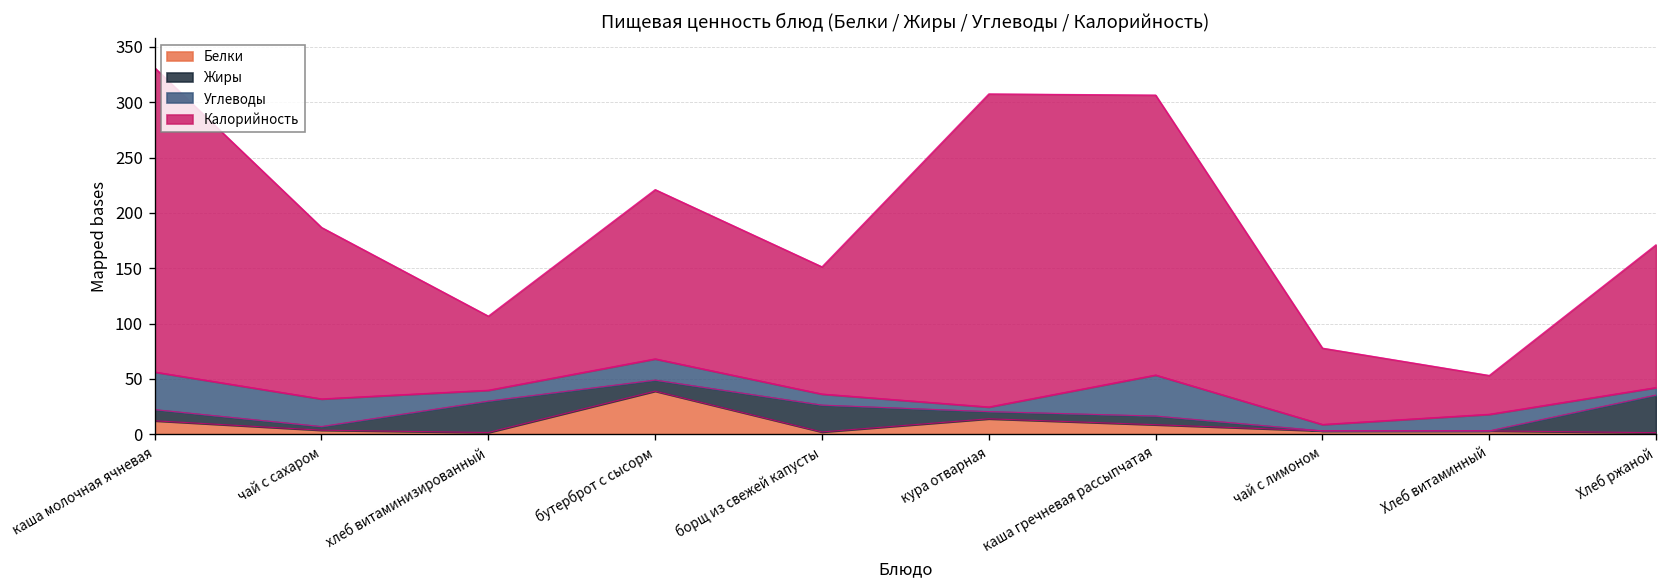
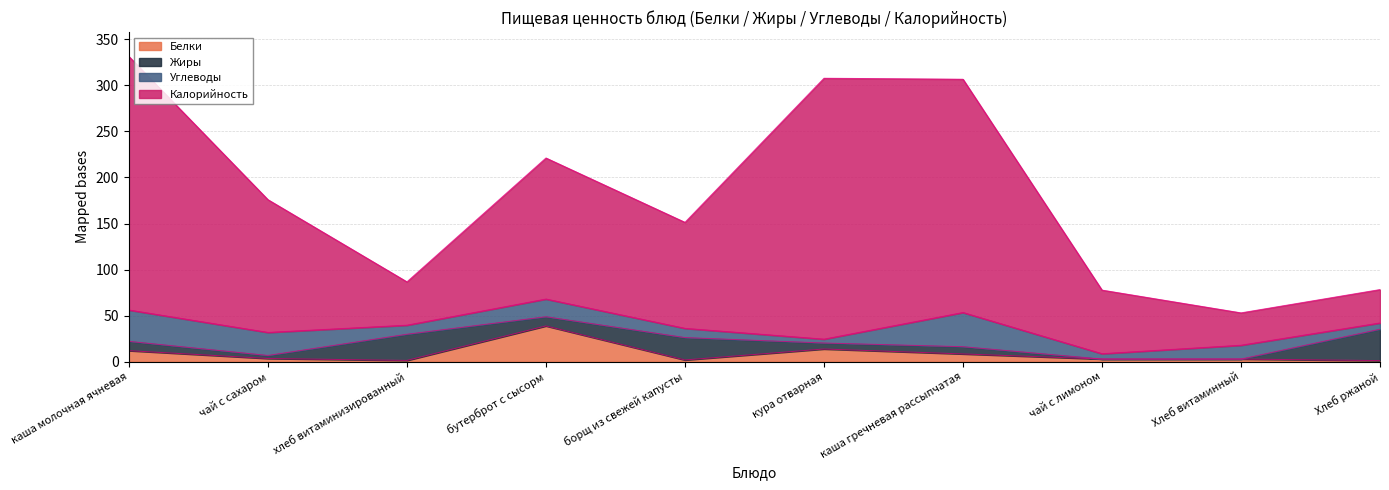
  {
    "Белки": {
      "каша молочная ячневая": 10,
      "чай с сахаром": 0,
      "хлеб витаминизированный": 0,
      "бутерброт с сысорм": 40,
      "борщ из свежей капусты": 0,
      "кура отварная": 10,
      "каша гречневая рассыпчатая": 10,
      "Хлеб ржаной": 0
    },
    "Жиры": {
      "каша молочная ячневая": 10,
      "чай с сахаром": 0,
      "хлеб витаминизированный": 30,
      "бутерброт с сысорм": 10,
      "борщ из свежей капусты": 20,
      "кура отварная": 10,
      "каша гречневая рассыпчатая": 10,
      "Хлеб ржаной": 30
    },
    "Углеводы": {
      "каша молочная ячневая": 30,
      "чай с сахаром": 30,
      "хлеб витаминизированный": 10,
      "бутерброт с сысорм": 20,
      "борщ из свежей капусты": 10,
      "кура отварная": 0,
      "каша гречневая рассыпчатая": 40,
      "чай с лимоном": 10,
      "Хлеб витаминный": 20,
      "Хлеб ржаной": 10
    },
    "Калорийность": {
      "каша молочная ячневая": 280,
-     "чай с сахаром": 160,
-     "хлеб витаминизированный": 70,
+     "чай с сахаром": 140,
+     "хлеб витаминизированный": 50,
      "бутерброт с сысорм": 150,
      "борщ из свежей капусты": 120,
      "кура отварная": 280,
      "каша гречневая рассыпчатая": 250,
      "чай с лимоном": 70,
      "Хлеб витаминный": 40,
-     "Хлеб ржаной": 130
+     "Хлеб ржаной": 40
    }
  }
